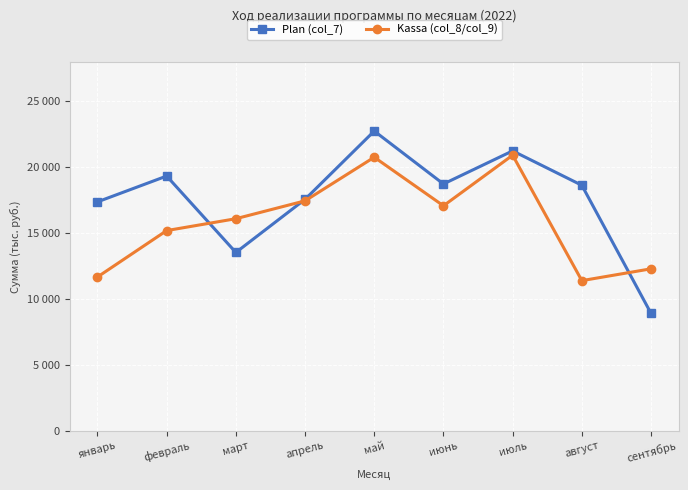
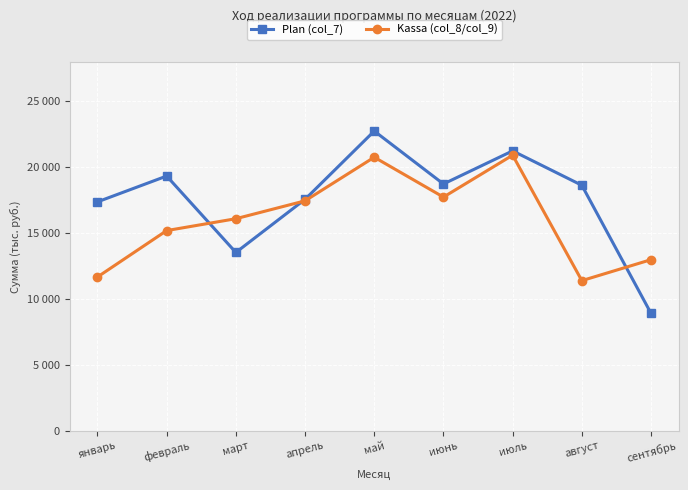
  {
    "Plan (col_7)": {
      "январь": 17400,
      "февраль": 19300,
      "март": 13500,
      "май": 22800,
      "июнь": 18700,
      "июль": 21200,
      "август": 18600,
      "сентябрь": 8900
    },
    "Kassa (col_8/col_9)": {
      "январь": 11700,
      "февраль": 15200,
      "март": 16100,
      "май": 20800,
-     "июнь": 17100,
+     "июнь": 17700,
      "июль": 20900,
      "август": 11400,
-     "сентябрь": 12300
+     "сентябрь": 13000
    }
  }
